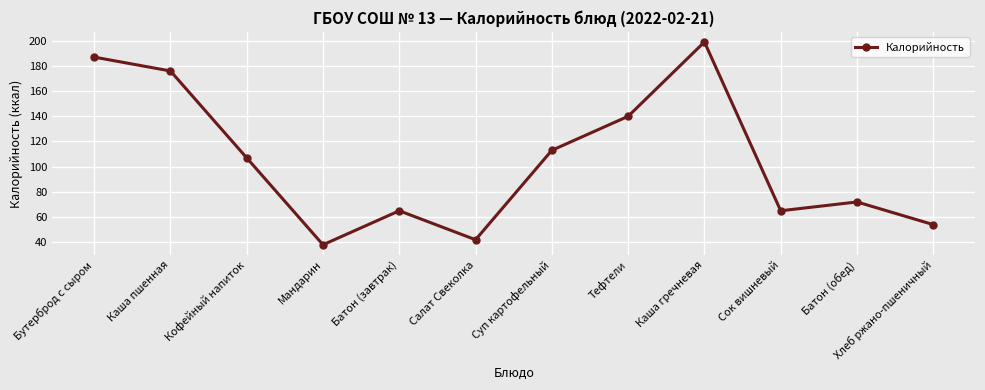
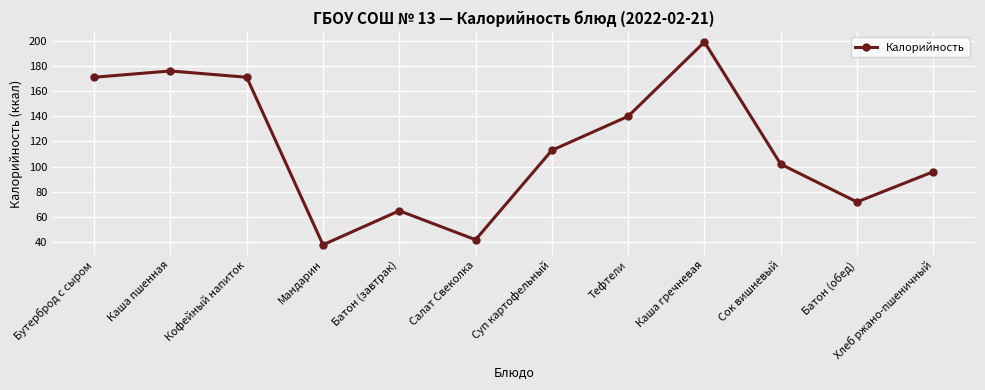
  {
-   "Бутерброд с сыром": 187,
+   "Бутерброд с сыром": 171,
    "Каша пшенная": 176,
-   "Кофейный напиток": 107,
+   "Кофейный напиток": 171,
    "Мандарин": 38,
    "Батон (завтрак)": 65,
    "Салат Свеколка": 42,
    "Суп картофельный": 113,
    "Тефтели": 140,
    "Каша гречневая": 199,
-   "Сок вишневый": 65,
+   "Сок вишневый": 102,
    "Батон (обед)": 72,
-   "Хлеб ржано-пшеничный": 54
+   "Хлеб ржано-пшеничный": 96
  }
